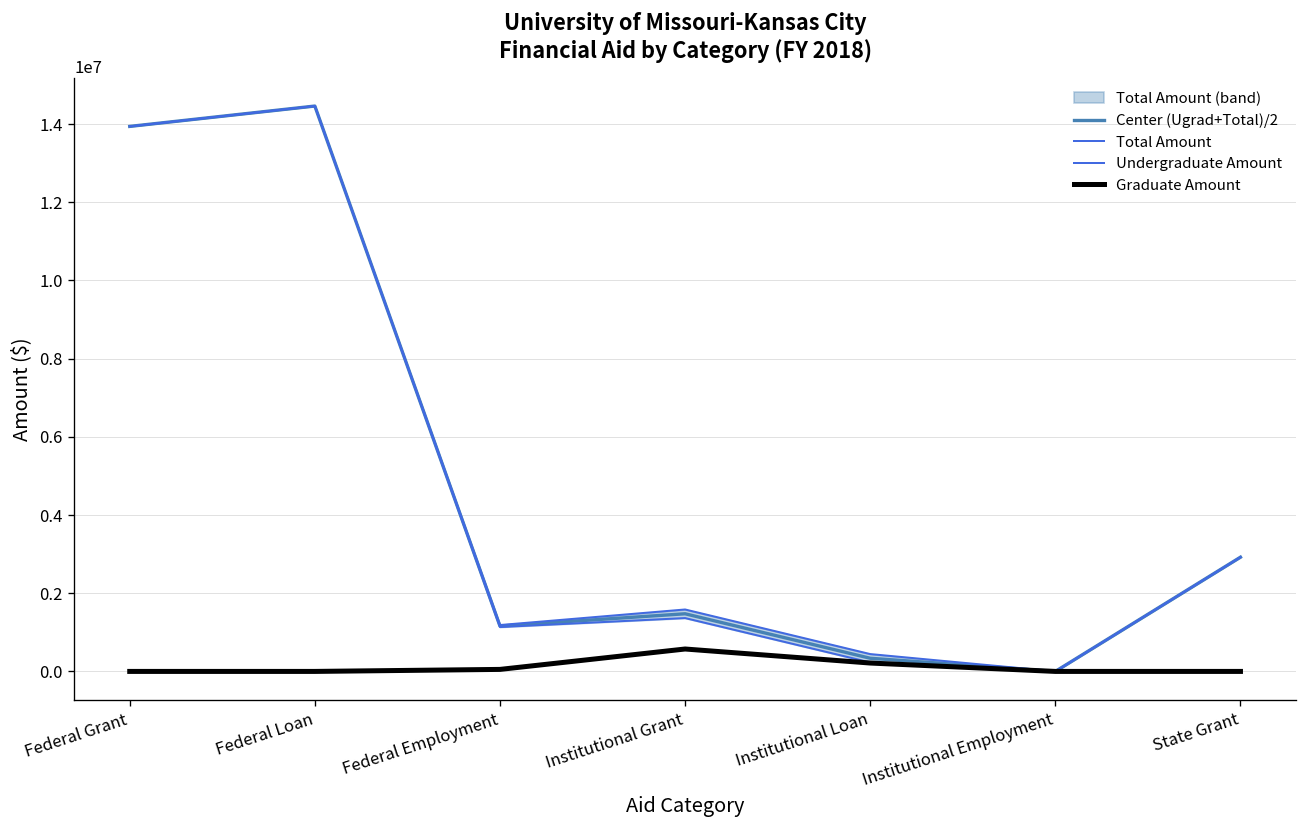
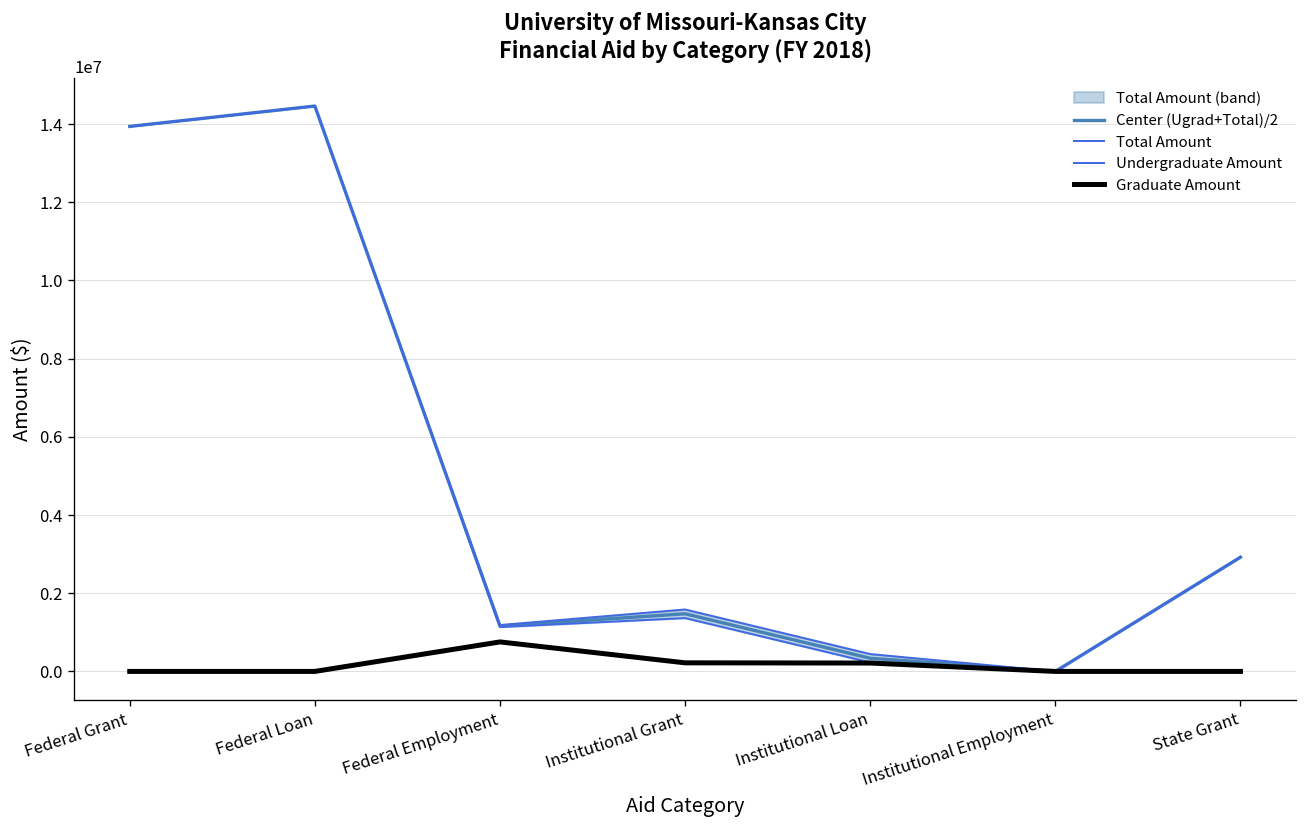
  {
    "Graduate Amount": {
      "Federal Grant": 0,
      "Federal Loan": 0,
-     "Federal Employment": 100000,
-     "Institutional Grant": 600000,
+     "Federal Employment": 800000,
+     "Institutional Grant": 200000,
      "State Grant": 0
    }
  }
